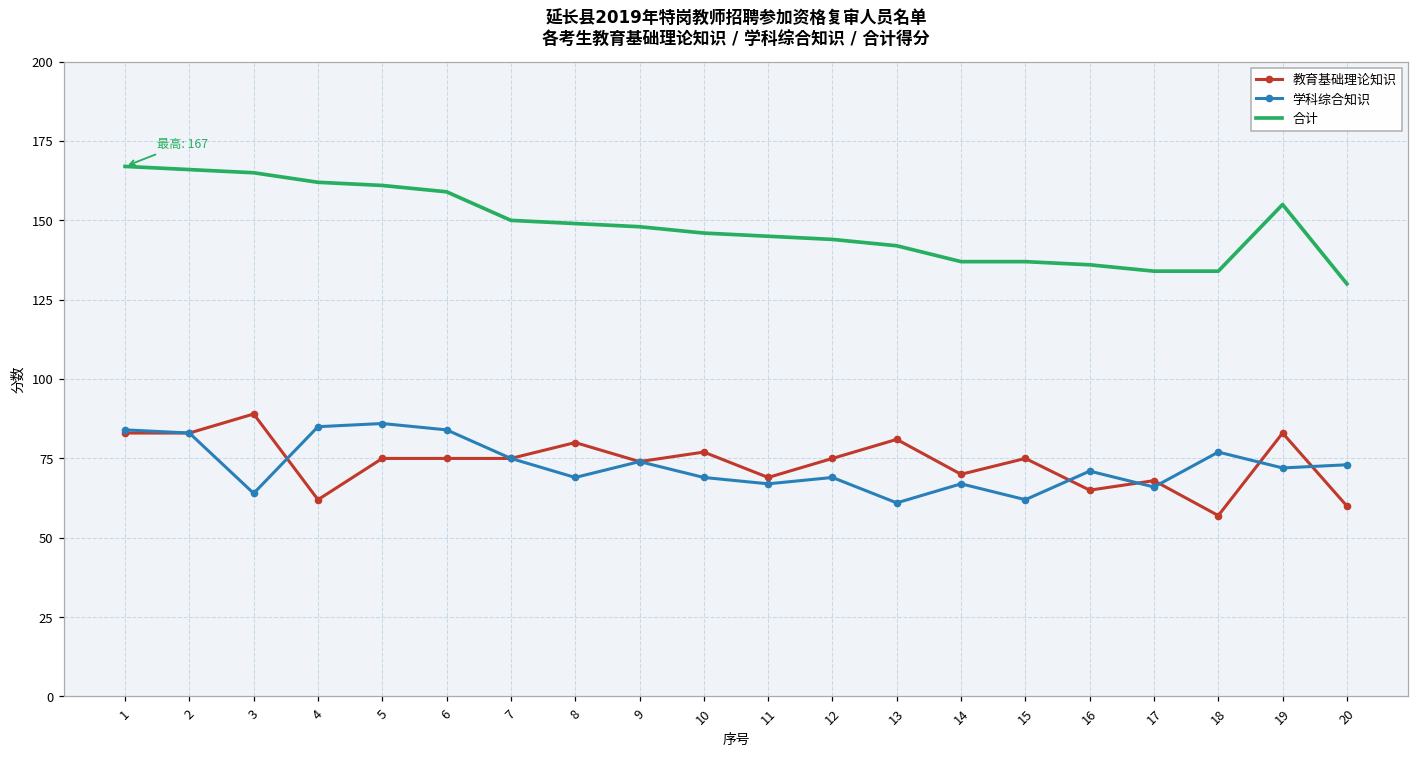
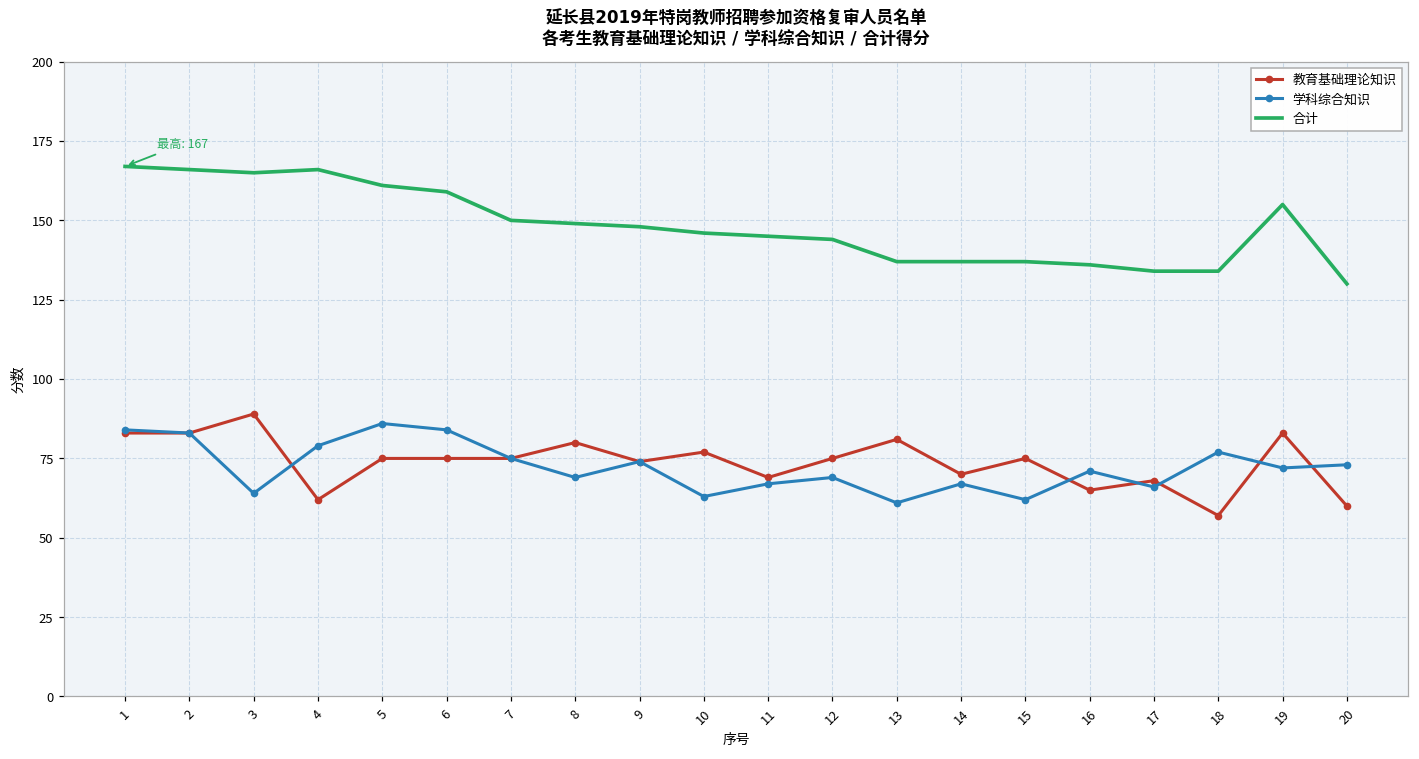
  {
    "教育基础理论知识": {
      "1": 83,
      "3": 89,
      "4": 62,
      "5": 75,
      "6": 75,
      "8": 80,
      "10": 77,
      "11": 69,
      "12": 75,
      "13": 81,
      "14": 70,
      "15": 75,
      "16": 65,
      "17": 68,
      "18": 57,
      "19": 83,
      "20": 60
    },
    "学科综合知识": {
      "1": 84,
      "3": 64,
-     "4": 85,
+     "4": 79,
      "5": 86,
      "6": 84,
      "8": 69,
-     "10": 69,
+     "10": 63,
      "11": 67,
      "12": 69,
      "13": 61,
      "14": 67,
      "15": 62,
      "16": 71,
      "17": 66,
      "18": 77,
      "19": 72,
      "20": 73
    },
    "合计": {
      "3": 165,
-     "4": 162,
+     "4": 166,
      "5": 161,
      "6": 159,
      "7": 150,
      "8": 149,
      "9": 148,
      "10": 146,
      "11": 145,
      "12": 144,
-     "13": 142,
+     "13": 137,
      "14": 137,
      "15": 137,
      "16": 136,
      "17": 134,
      "18": 134,
      "19": 155,
      "20": 130
    }
  }
